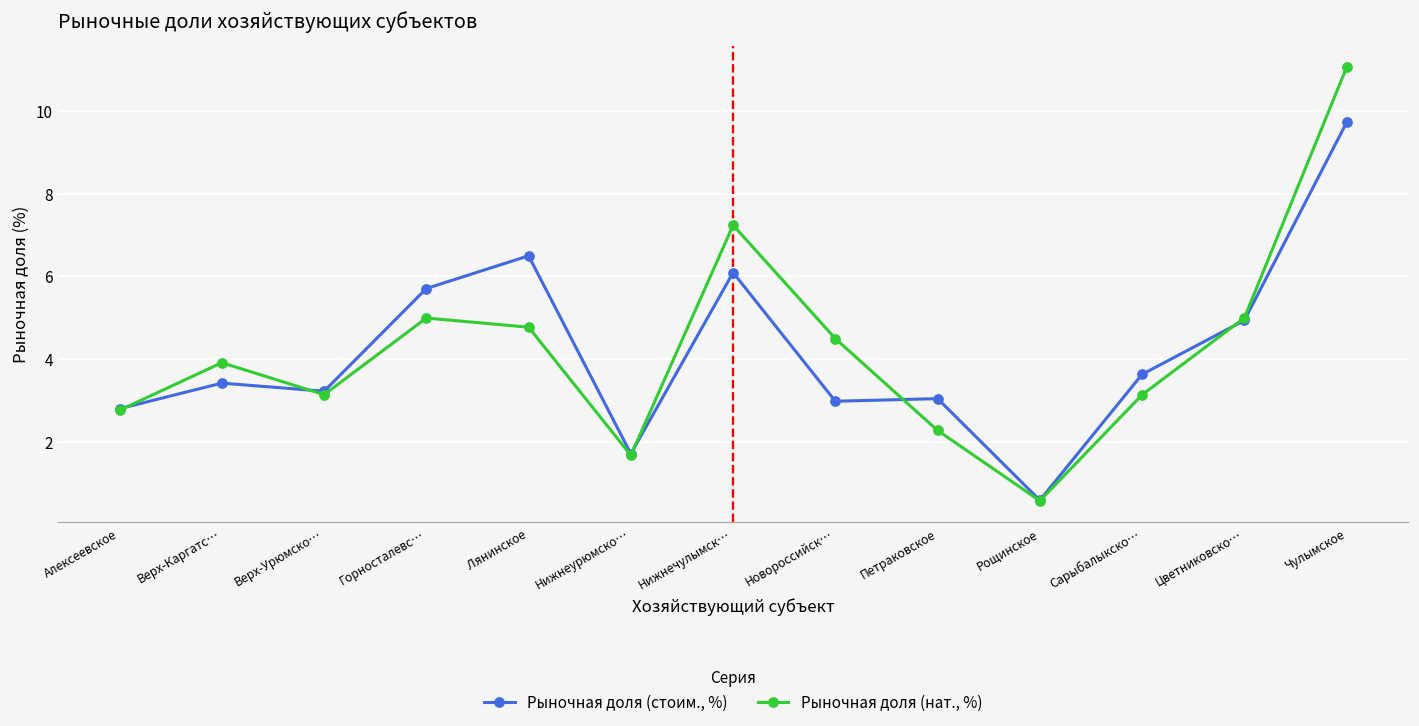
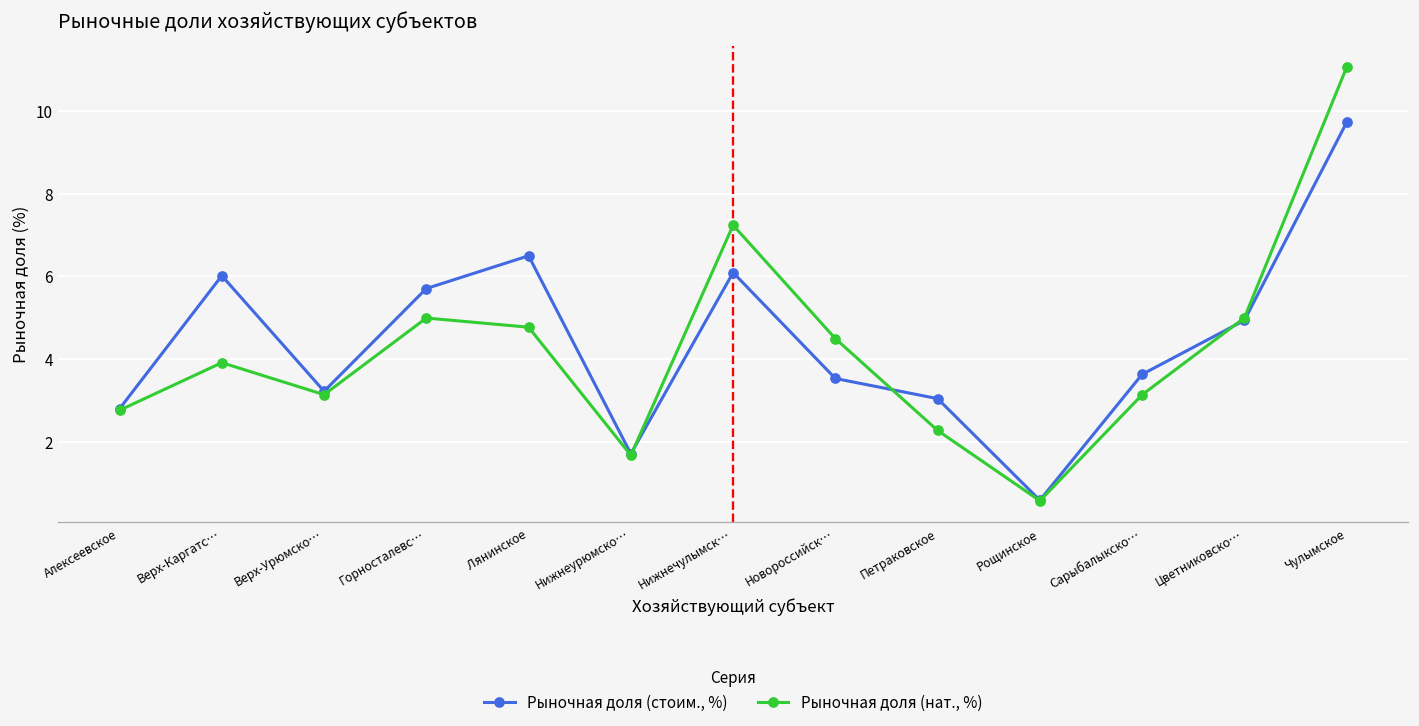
  {
    "Рыночная доля (стоим., %)": {
-     "Верх-Каргатс…": 3.4,
+     "Верх-Каргатс…": 6.0,
      "Верх-Урюмско…": 3.2,
      "Горносталевс…": 5.7,
      "Лянинское": 6.5,
      "Нижнечулымск…": 6.1,
-     "Новороссийск…": 3.0,
+     "Новороссийск…": 3.5,
      "Петраковское": 3.0,
      "Сарыбалыкско…": 3.6,
      "Чулымское": 9.7
    },
    "Рыночная доля (нат., %)": {
      "Верх-Каргатс…": 3.9,
      "Верх-Урюмско…": 3.1,
      "Горносталевс…": 5.0,
      "Лянинское": 4.8,
      "Нижнечулымск…": 7.2,
      "Новороссийск…": 4.5,
      "Петраковское": 2.3,
      "Сарыбалыкско…": 3.1,
      "Чулымское": 11.1
    }
  }
